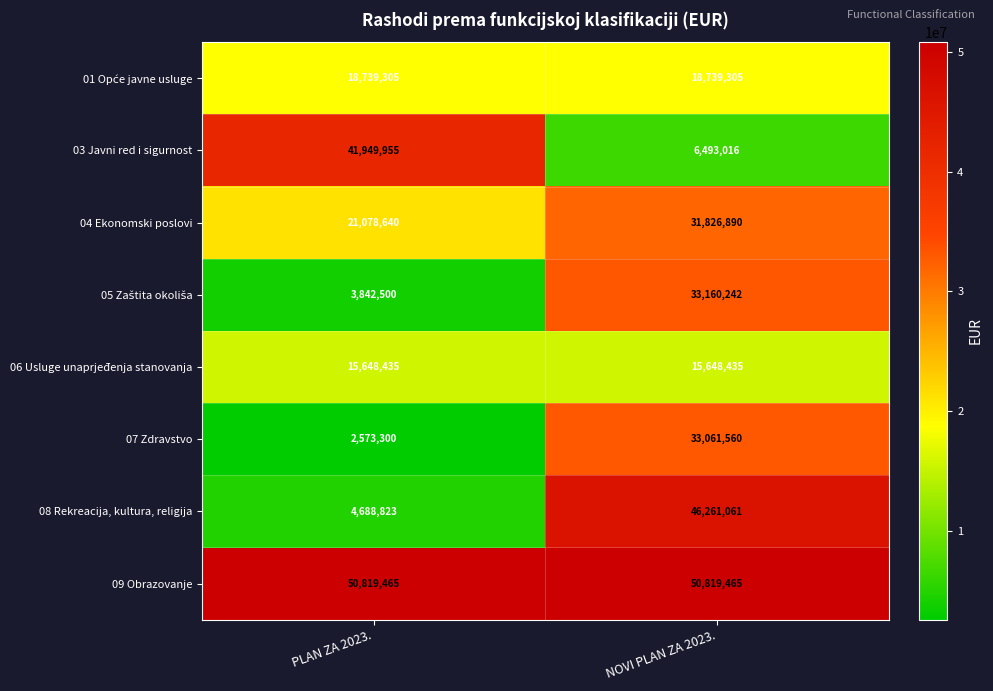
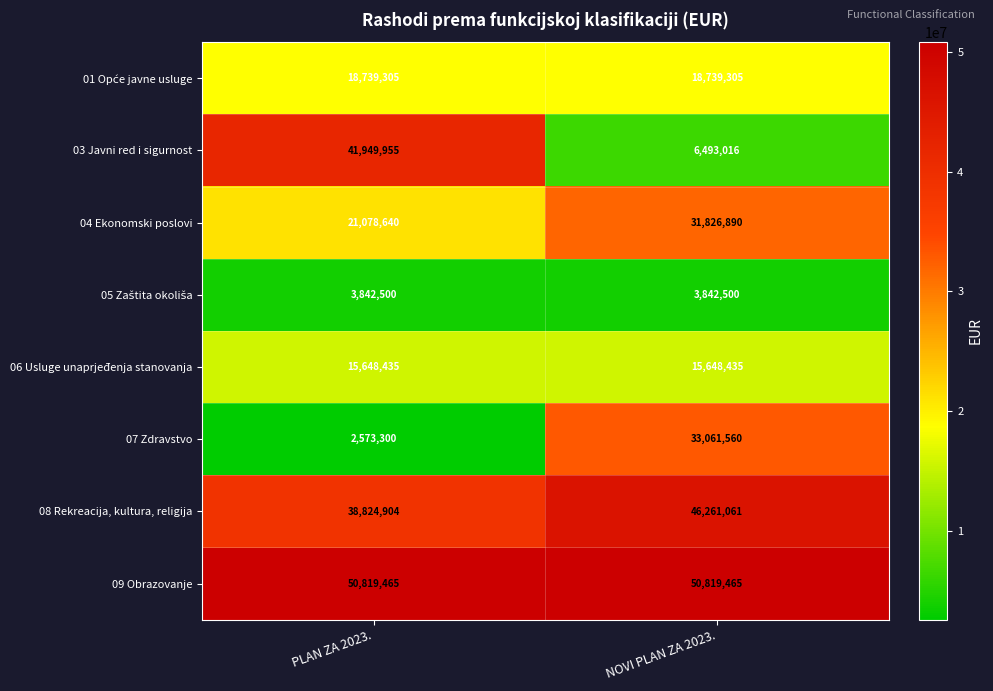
  {
    "01 Opće javne usluge": {
      "PLAN ZA 2023.": "18,739,305",
      "NOVI PLAN ZA 2023.": "18,739,305"
    },
    "03 Javni red i sigurnost": {
      "PLAN ZA 2023.": "41,949,955",
      "NOVI PLAN ZA 2023.": "6,493,016"
    },
    "04 Ekonomski poslovi": {
      "PLAN ZA 2023.": "21,078,640",
      "NOVI PLAN ZA 2023.": "31,826,890"
    },
    "05 Zaštita okoliša": {
      "PLAN ZA 2023.": "3,842,500",
-     "NOVI PLAN ZA 2023.": "33,160,242"
+     "NOVI PLAN ZA 2023.": "3,842,500"
    },
    "06 Usluge unaprjeđenja stanovanja": {
      "PLAN ZA 2023.": "15,648,435",
      "NOVI PLAN ZA 2023.": "15,648,435"
    },
    "07 Zdravstvo": {
      "PLAN ZA 2023.": "2,573,300",
      "NOVI PLAN ZA 2023.": "33,061,560"
    },
    "08 Rekreacija, kultura, religija": {
-     "PLAN ZA 2023.": "4,688,823",
+     "PLAN ZA 2023.": "38,824,904",
      "NOVI PLAN ZA 2023.": "46,261,061"
    },
    "09 Obrazovanje": {
      "PLAN ZA 2023.": "50,819,465",
      "NOVI PLAN ZA 2023.": "50,819,465"
    }
  }
